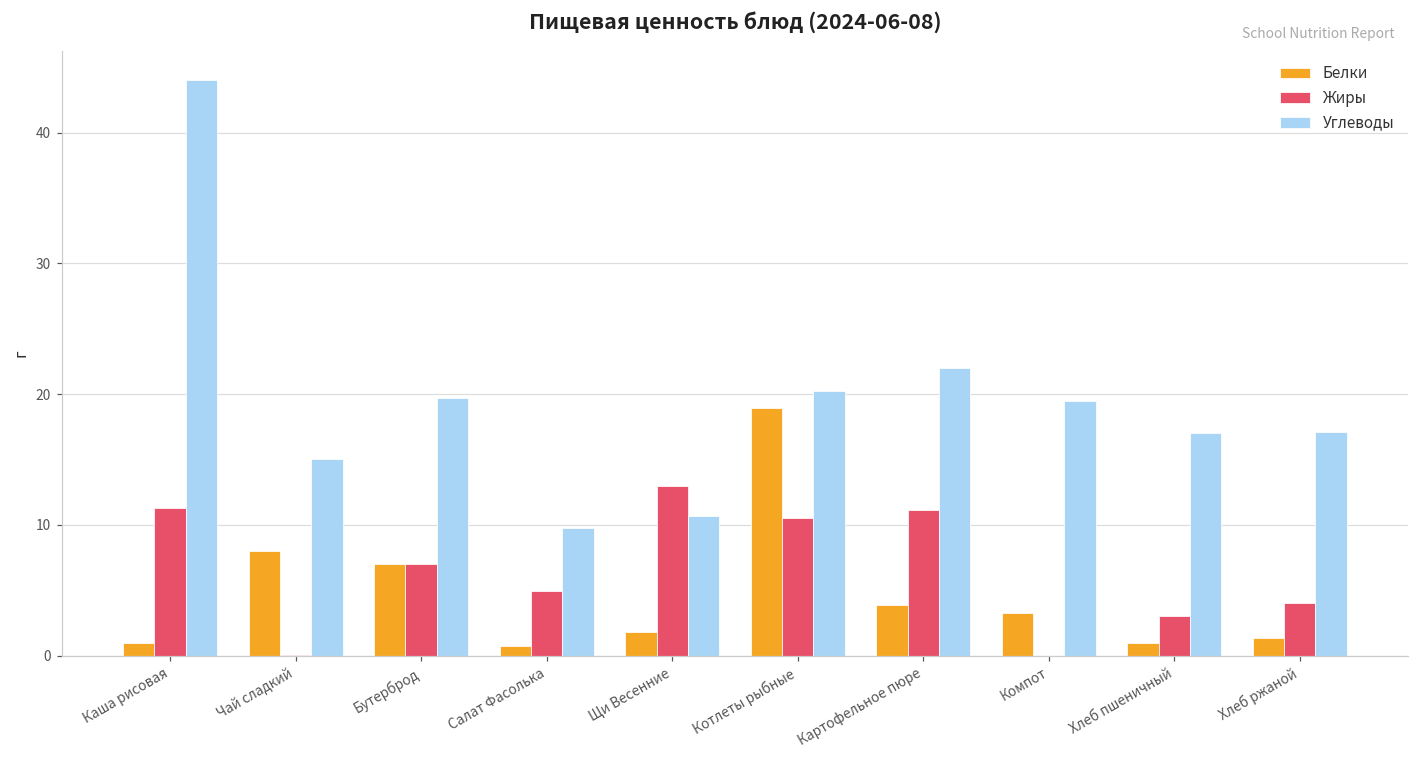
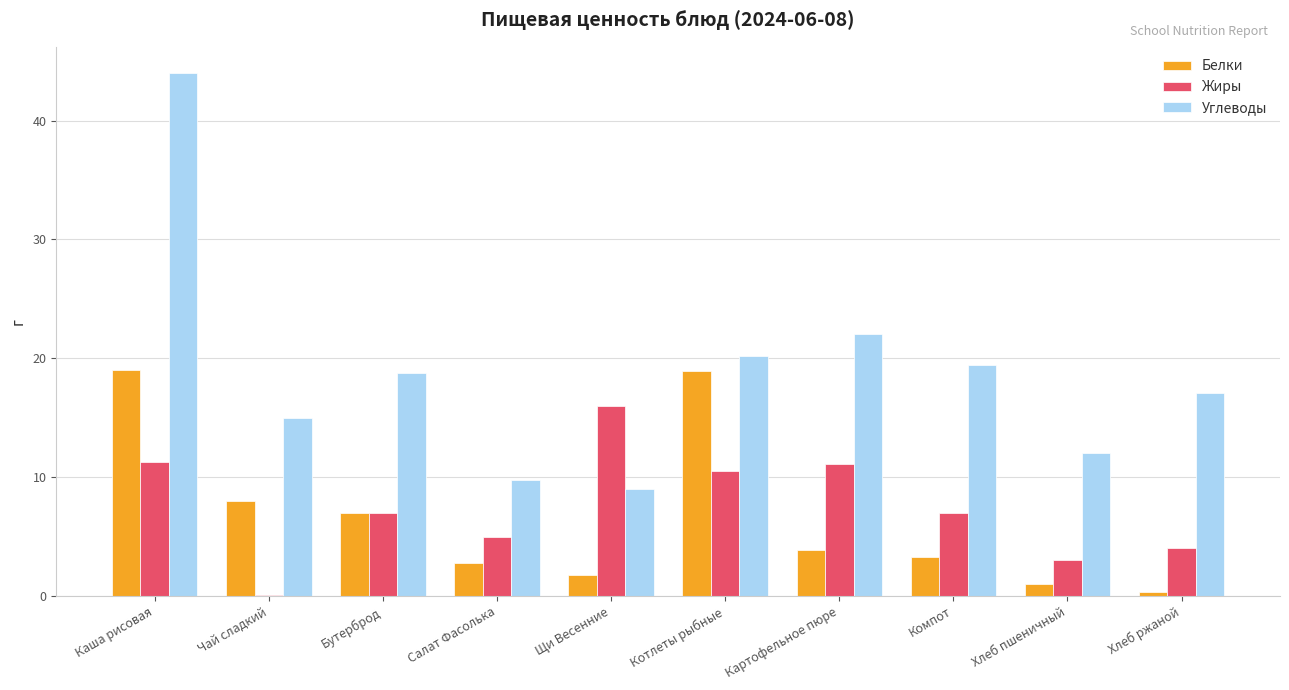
  {
    "Белки": {
-     "Каша рисовая": 1,
+     "Каша рисовая": 19,
      "Чай сладкий": 8.0,
      "Бутерброд": 7.0,
-     "Салат Фасолька": 0.8,
+     "Салат Фасолька": 2.8,
      "Щи Весенние": 1.8,
      "Котлеты рыбные": 18.9,
      "Картофельное пюре": 3.9,
      "Компот": 3.3,
      "Хлеб пшеничный": 1.0,
-     "Хлеб ржаной": 1.3
+     "Хлеб ржаной": 0.4
    },
    "Жиры": {
      "Каша рисовая": 11.3,
      "Бутерброд": 7,
      "Салат Фасолька": 5,
-     "Щи Весенние": 13,
+     "Щи Весенние": 16,
      "Котлеты рыбные": 10.6,
      "Картофельное пюре": 11,
-     "Компот": 0,
+     "Компот": 7,
      "Хлеб пшеничный": 3,
      "Хлеб ржаной": 4
    },
    "Углеводы": {
      "Каша рисовая": 44.0,
      "Чай сладкий": 15.0,
-     "Бутерброд": 19.7,
+     "Бутерброд": 18.8,
      "Салат Фасолька": 9.8,
-     "Щи Весенние": 10.7,
+     "Щи Весенние": 9.0,
      "Котлеты рыбные": 20.2,
      "Картофельное пюре": 22.0,
      "Компот": 19.4,
-     "Хлеб пшеничный": 17,
+     "Хлеб пшеничный": 12,
      "Хлеб ржаной": 17.1
    }
  }
